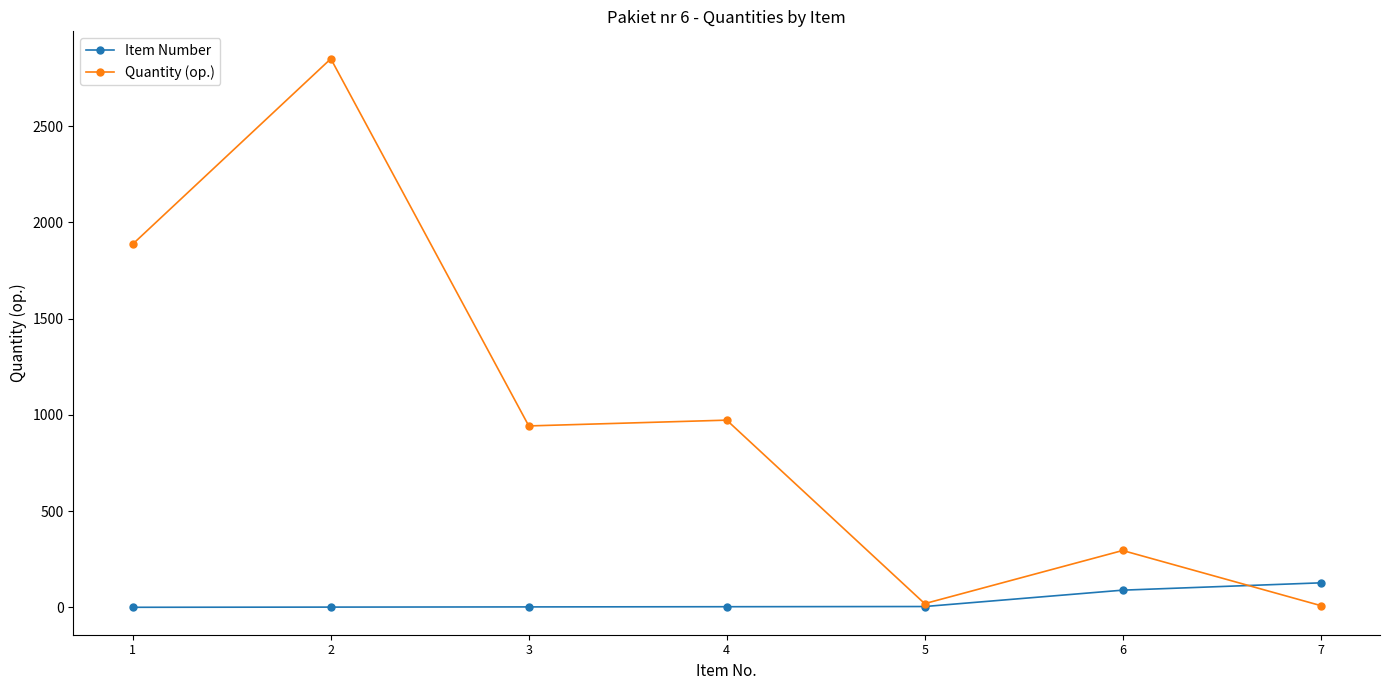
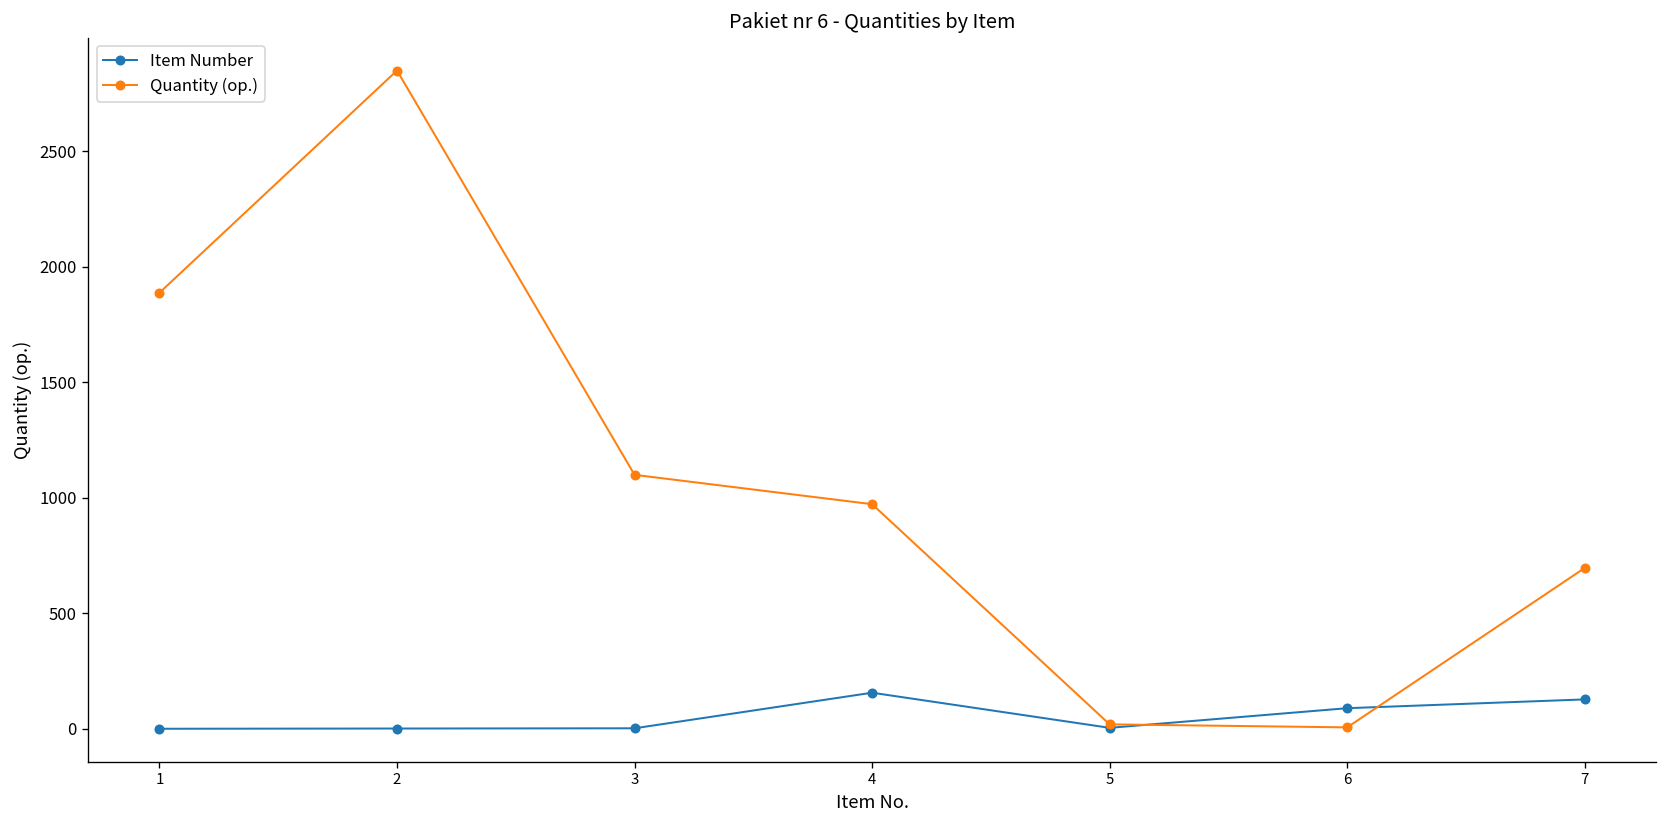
  {
    "Item Number": {
      "1": 0,
      "2": 0,
      "3": 0,
-     "4": 0,
+     "4": 160,
      "5": 10,
      "6": 90,
      "7": 130
    },
    "Quantity (op.)": {
      "1": 1890,
      "2": 2850,
-     "3": 940,
+     "3": 1100,
      "4": 970,
      "5": 20,
-     "6": 300,
-     "7": 10
+     "6": 10,
+     "7": 700
    }
  }
